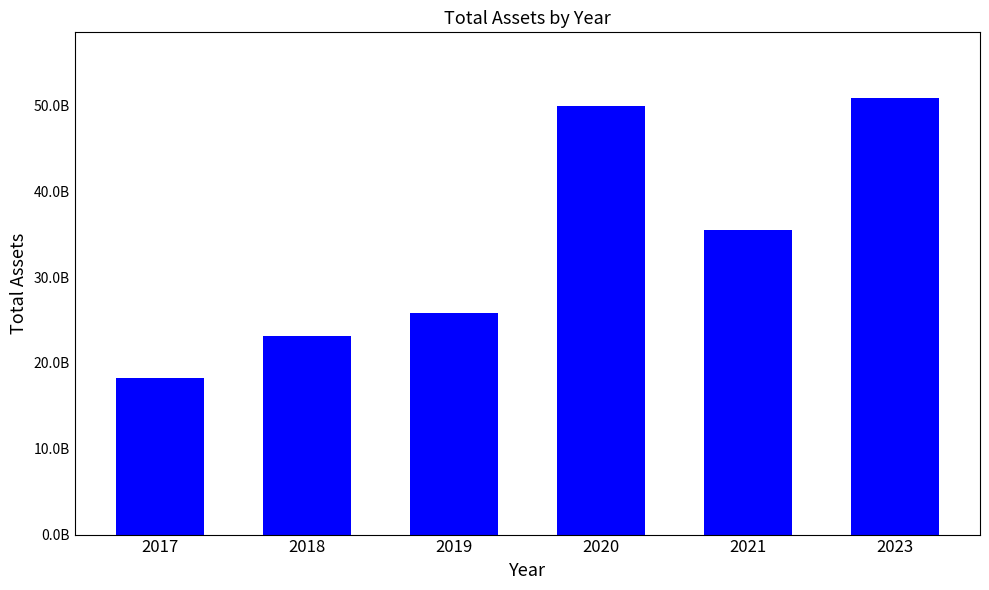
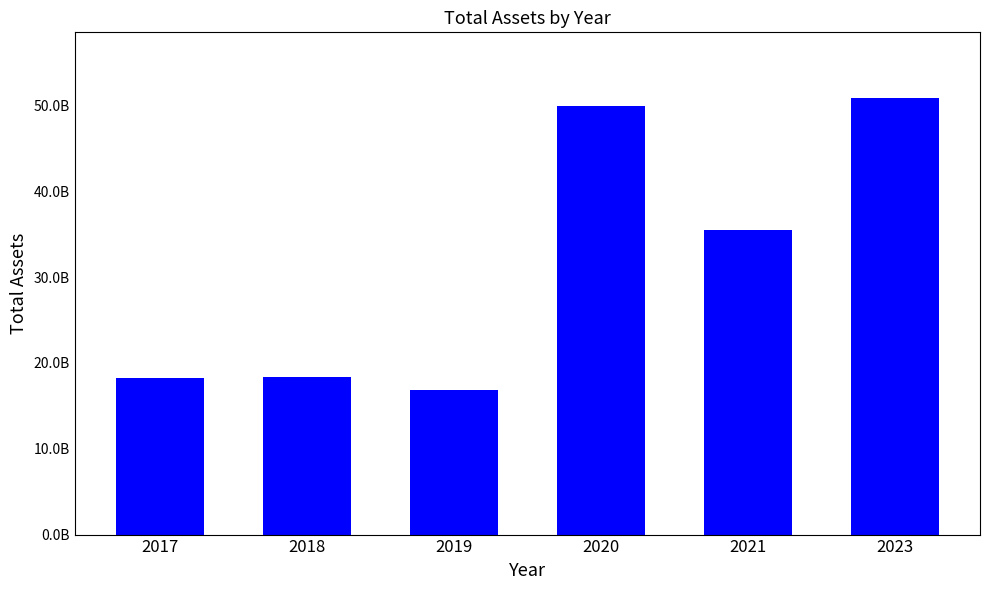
  {
    "2017": 18000000000,
-   "2018": 23000000000,
-   "2019": 26000000000,
+   "2018": 18000000000,
+   "2019": 17000000000,
    "2020": 50000000000,
    "2021": 35000000000,
    "2023": 51000000000
  }
